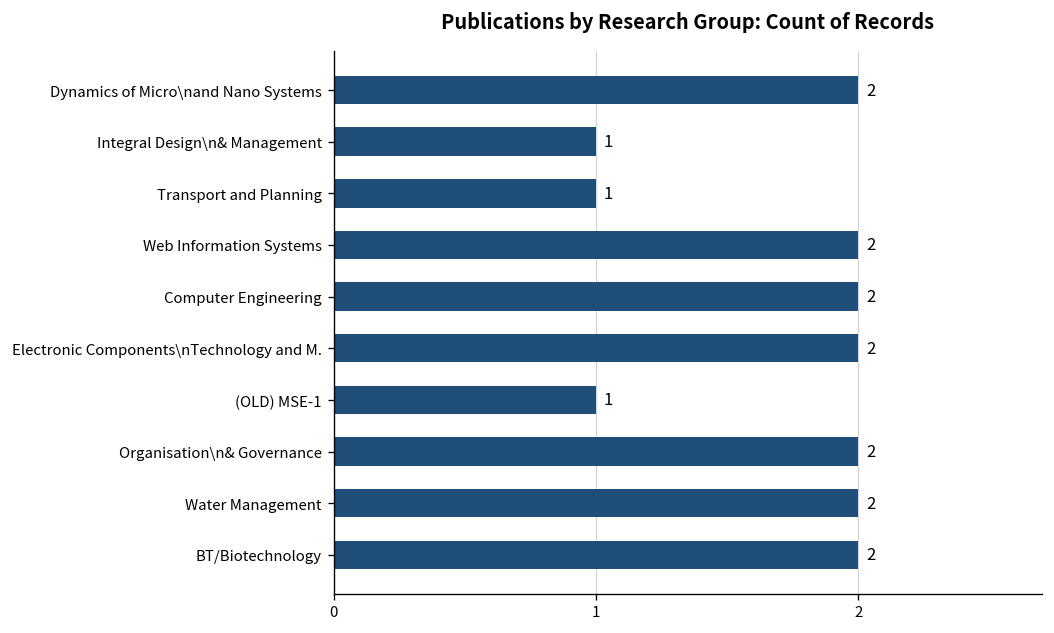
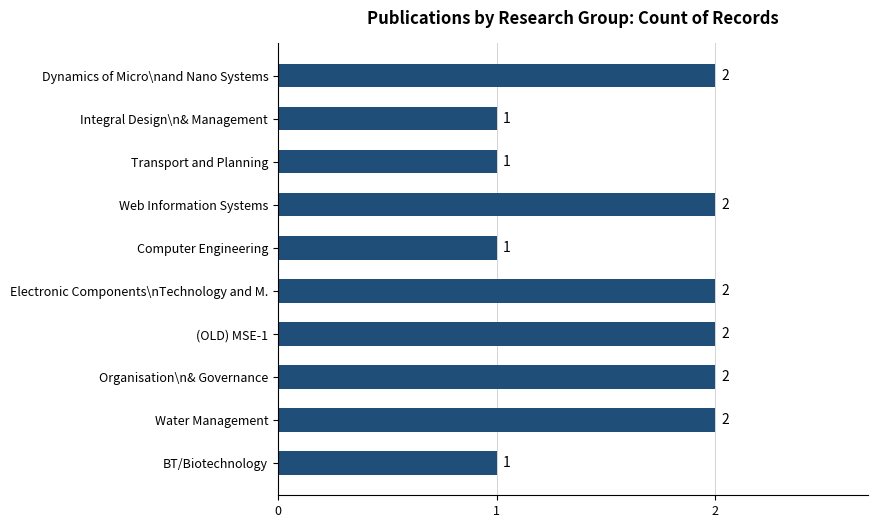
  {
    "Dynamics of Micro\\nand Nano Systems": 2,
    "Integral Design\\n& Management": 1,
    "Transport and Planning": 1,
    "Web Information Systems": 2,
-   "Computer Engineering": 2,
+   "Computer Engineering": 1,
    "Electronic Components\\nTechnology and M.": 2,
-   "(OLD) MSE-1": 1,
+   "(OLD) MSE-1": 2,
    "Organisation\\n& Governance": 2,
    "Water Management": 2,
-   "BT/Biotechnology": 2
+   "BT/Biotechnology": 1
  }
